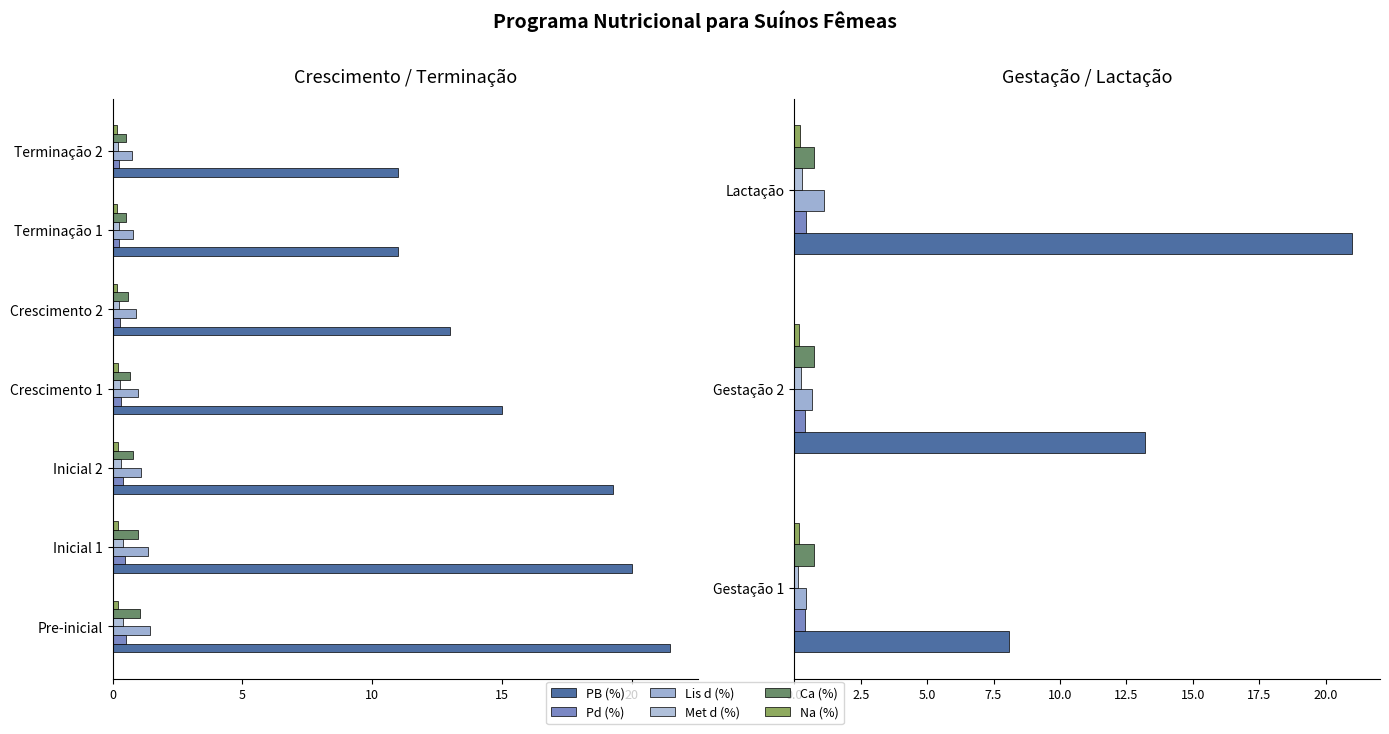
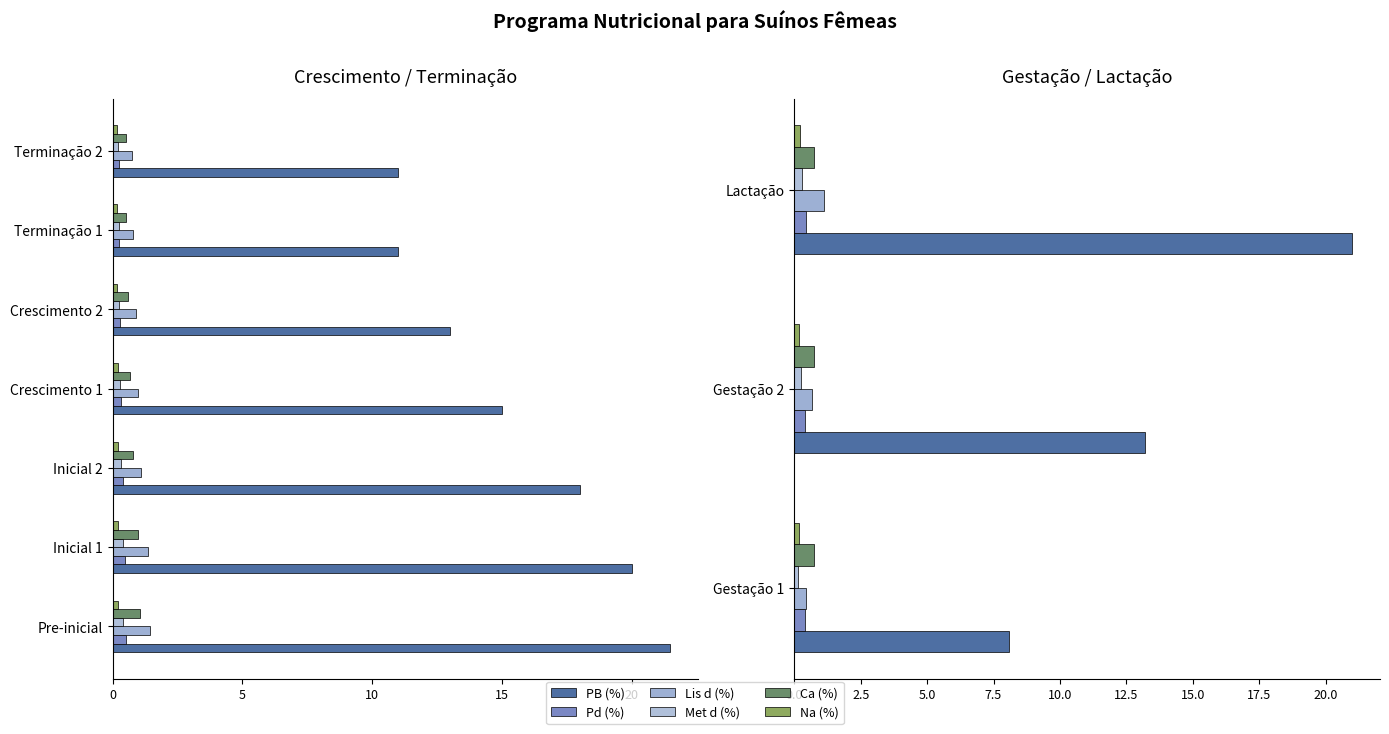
  {
    "Crescimento / Terminação": {
      "PB (%)": {
        "Terminação 2": 11.0,
        "Terminação 1": 11.0,
        "Crescimento 2": 13.0,
        "Crescimento 1": 15.0,
-       "Inicial 2": 19.3,
+       "Inicial 2": 18.0,
        "Inicial 1": 20.0,
        "Pre-inicial": 21.5
      }
    },
    "Gestação / Lactação": {
      "PB (%)": {
        "Lactação": 21.0,
        "Gestação 2": 13.2,
        "Gestação 1": 8.1
      }
    }
  }
